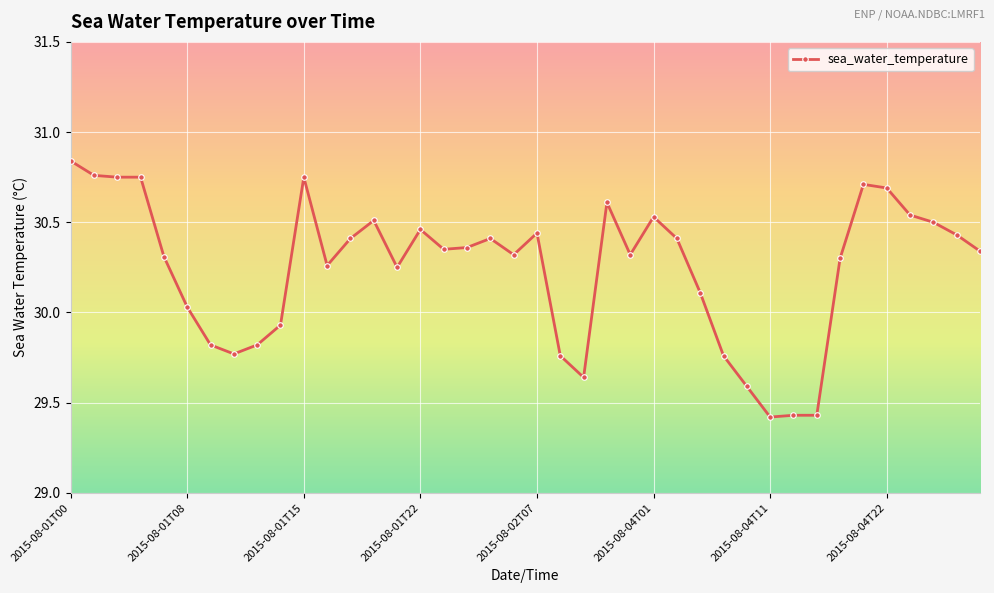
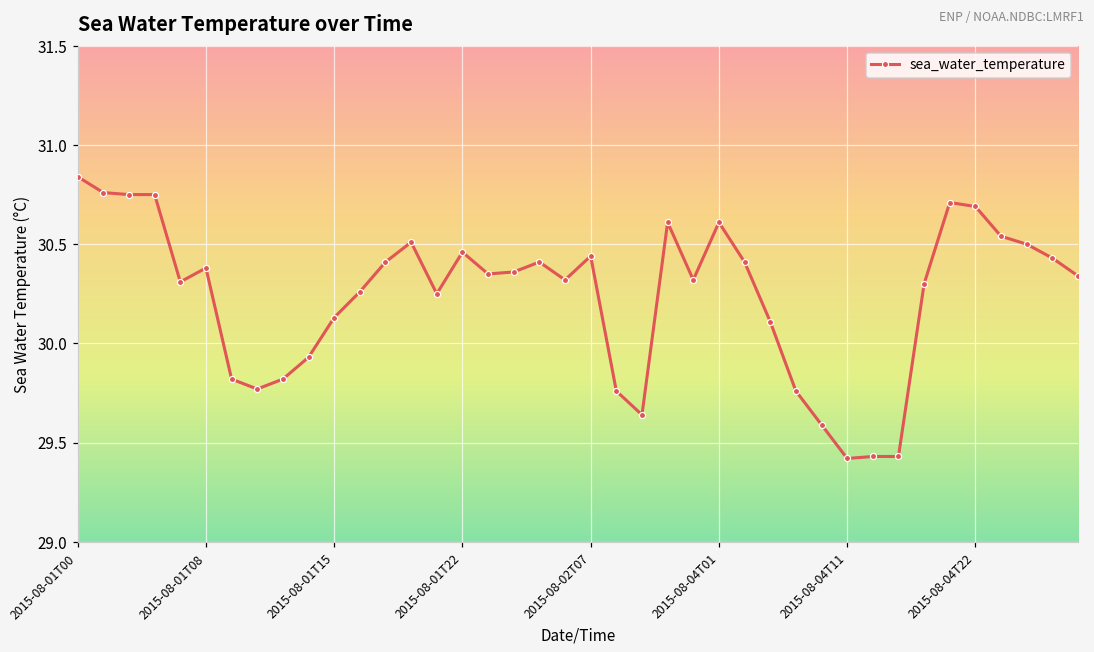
  {
    "2015-08-01T00": 30.84,
-   "2015-08-01T08": 30.03,
-   "2015-08-01T15": 30.75,
+   "2015-08-01T08": 30.38,
+   "2015-08-01T15": 30.13,
    "2015-08-01T22": 30.46,
    "2015-08-02T07": 30.44,
-   "2015-08-04T01": 30.53,
+   "2015-08-04T01": 30.61,
    "2015-08-04T11": 29.42,
    "2015-08-04T22": 30.69
  }
